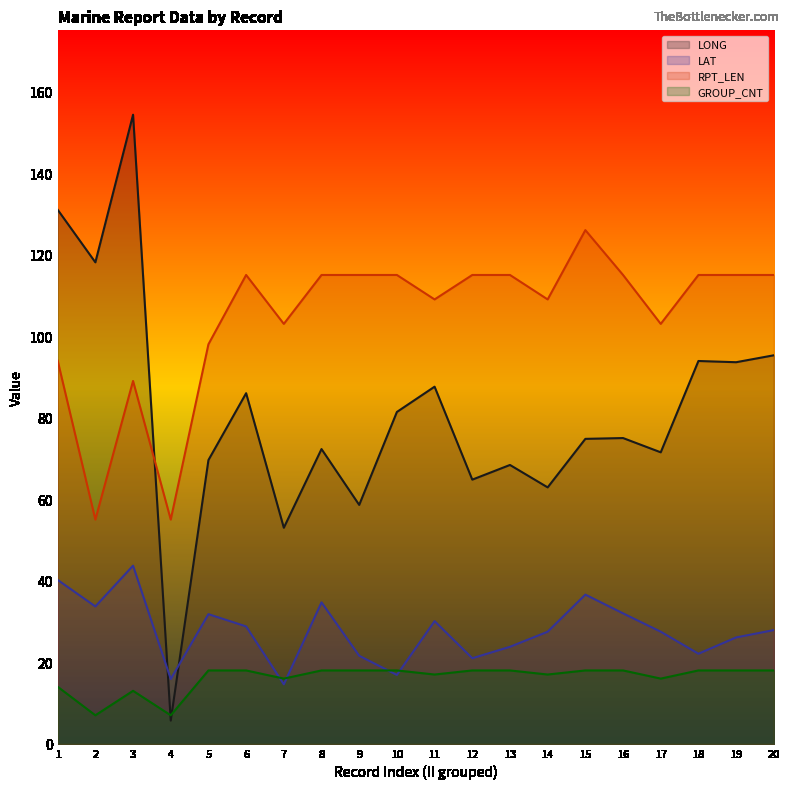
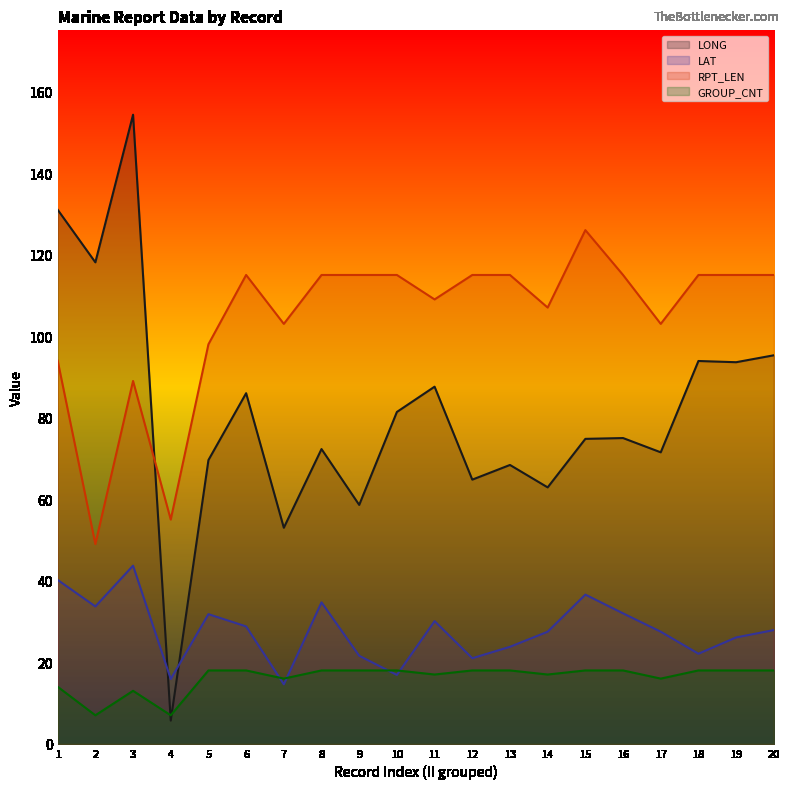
  {
    "RPT_LEN": {
      "1": 94,
-     "2": 55,
+     "2": 49,
      "3": 89,
      "4": 55,
      "5": 98,
      "6": 115,
      "7": 103,
      "9": 115,
      "10": 115,
      "11": 109,
      "12": 115,
      "13": 115,
-     "14": 109,
+     "14": 107,
      "15": 126,
      "16": 115,
      "17": 103,
      "18": 115,
      "19": 115,
      "20": 115
    }
  }
